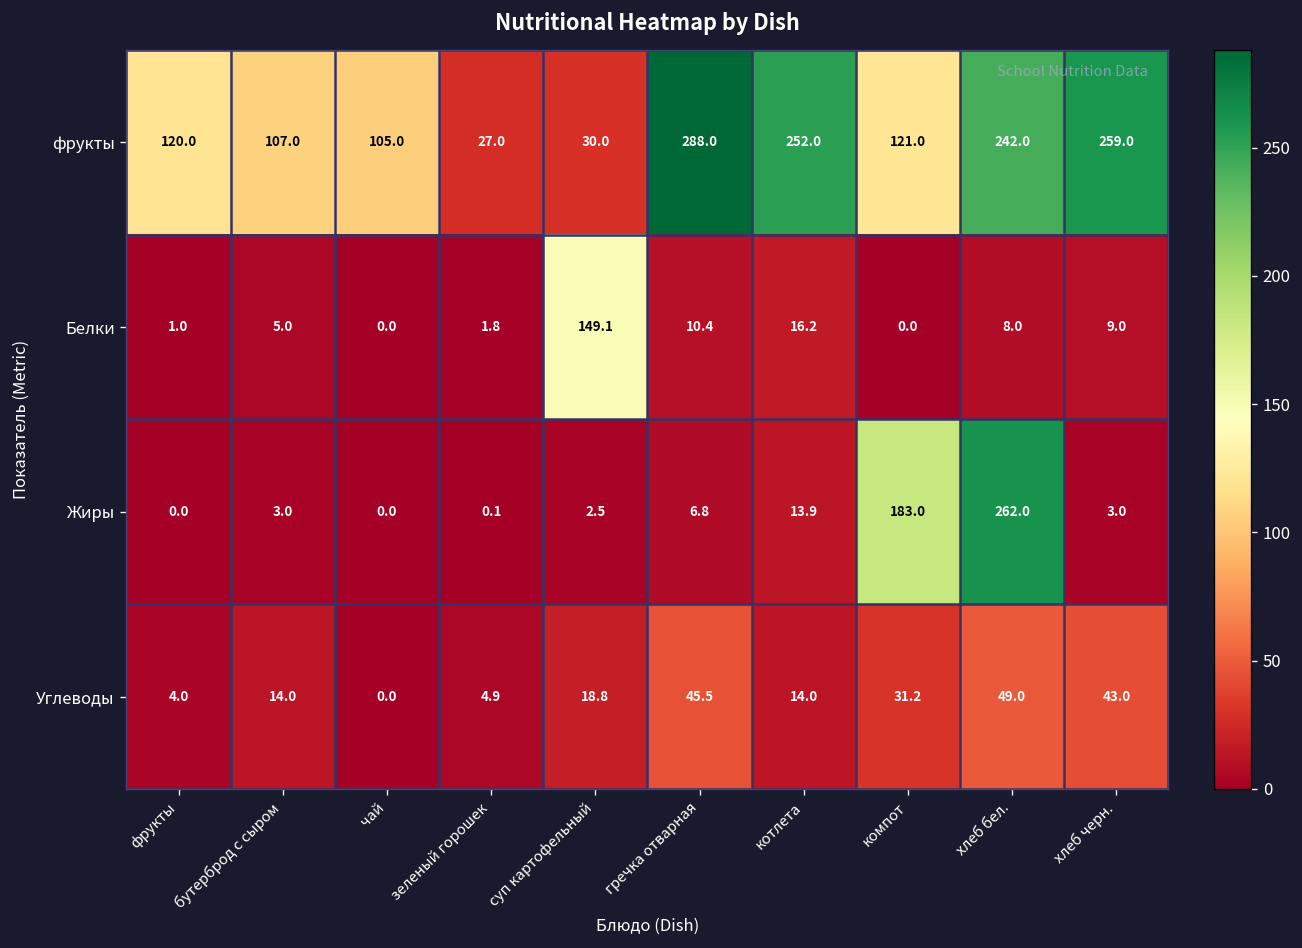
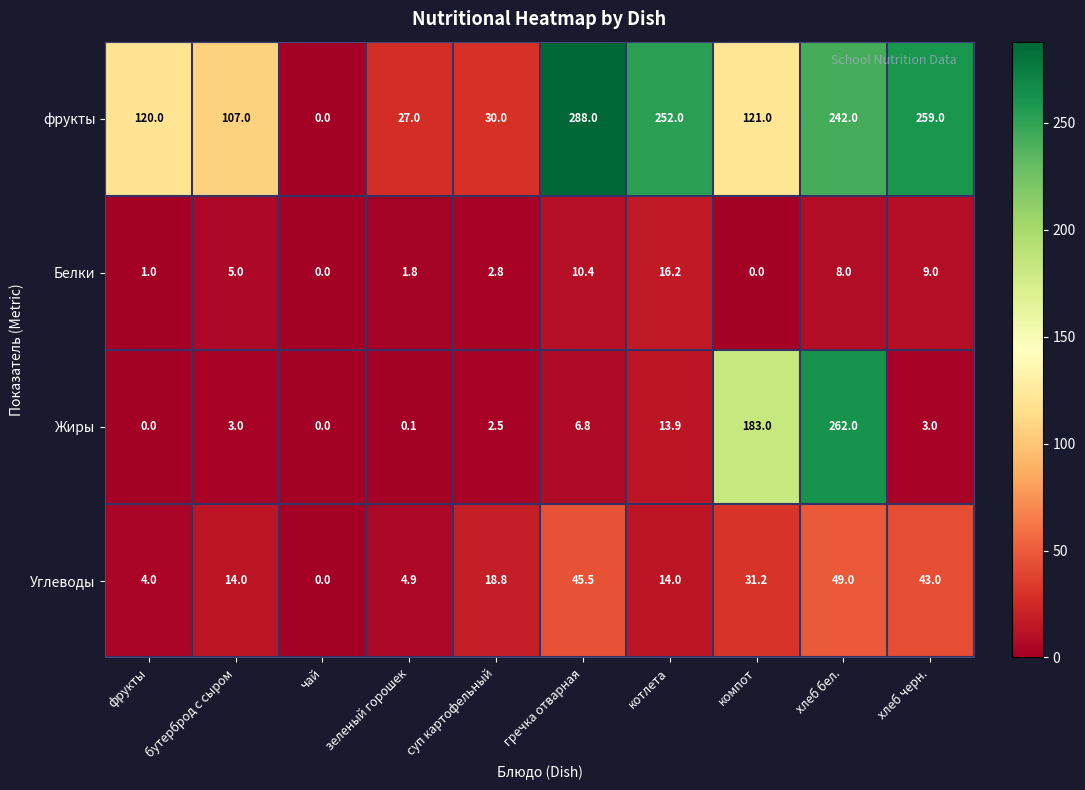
  {
    "фрукты": {
      "фрукты": 120.0,
      "бутерброд с сыром": 107.0,
-     "чай": 105.0,
+     "чай": 0.0,
      "зеленый горошек": 27.0,
      "суп картофельный": 30.0,
      "гречка отварная": 288.0,
      "котлета": 252.0,
      "компот": 121.0,
      "хлеб бел.": 242.0
    },
    "Белки": {
      "фрукты": 1.0,
      "бутерброд с сыром": 5.0,
      "чай": 0.0,
      "зеленый горошек": 1.8,
-     "суп картофельный": 149.1,
+     "суп картофельный": 2.8,
      "гречка отварная": 10.4,
      "котлета": 16.2,
      "компот": 0.0,
      "хлеб бел.": 8.0,
      "хлеб черн.": 9.0
    },
    "Жиры": {
      "фрукты": 0.0,
      "бутерброд с сыром": 3.0,
      "чай": 0.0,
      "зеленый горошек": 0.1,
      "суп картофельный": 2.5,
      "гречка отварная": 6.8,
      "котлета": 13.9,
      "компот": 183.0,
      "хлеб бел.": 262.0,
      "хлеб черн.": 3.0
    },
    "Углеводы": {
      "фрукты": 4.0,
      "бутерброд с сыром": 14.0,
      "чай": 0.0,
      "зеленый горошек": 4.9,
      "суп картофельный": 18.8,
      "гречка отварная": 45.5,
      "котлета": 14.0,
      "компот": 31.2,
      "хлеб бел.": 49.0,
      "хлеб черн.": 43.0
    }
  }
